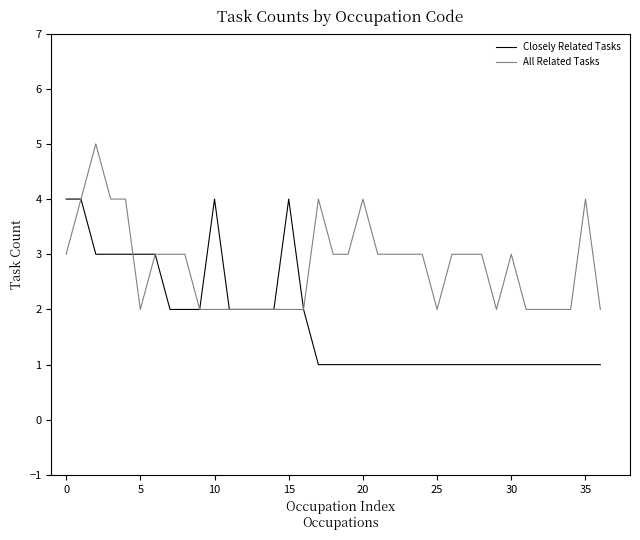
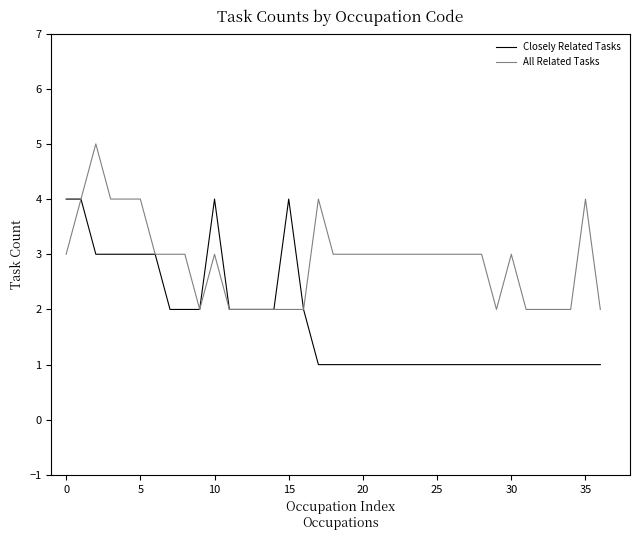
  {
    "Closely Related Tasks": {
      "0": 4,
      "5": 3,
      "10": 4,
      "15": 4,
      "20": 1,
      "25": 1,
      "30": 1,
      "35": 1
    },
    "All Related Tasks": {
      "0": 3,
-     "5": 2,
-     "10": 2,
+     "5": 4,
+     "10": 3,
      "15": 2,
-     "20": 4,
-     "25": 2,
+     "20": 3,
+     "25": 3,
      "30": 3,
      "35": 4
    }
  }
